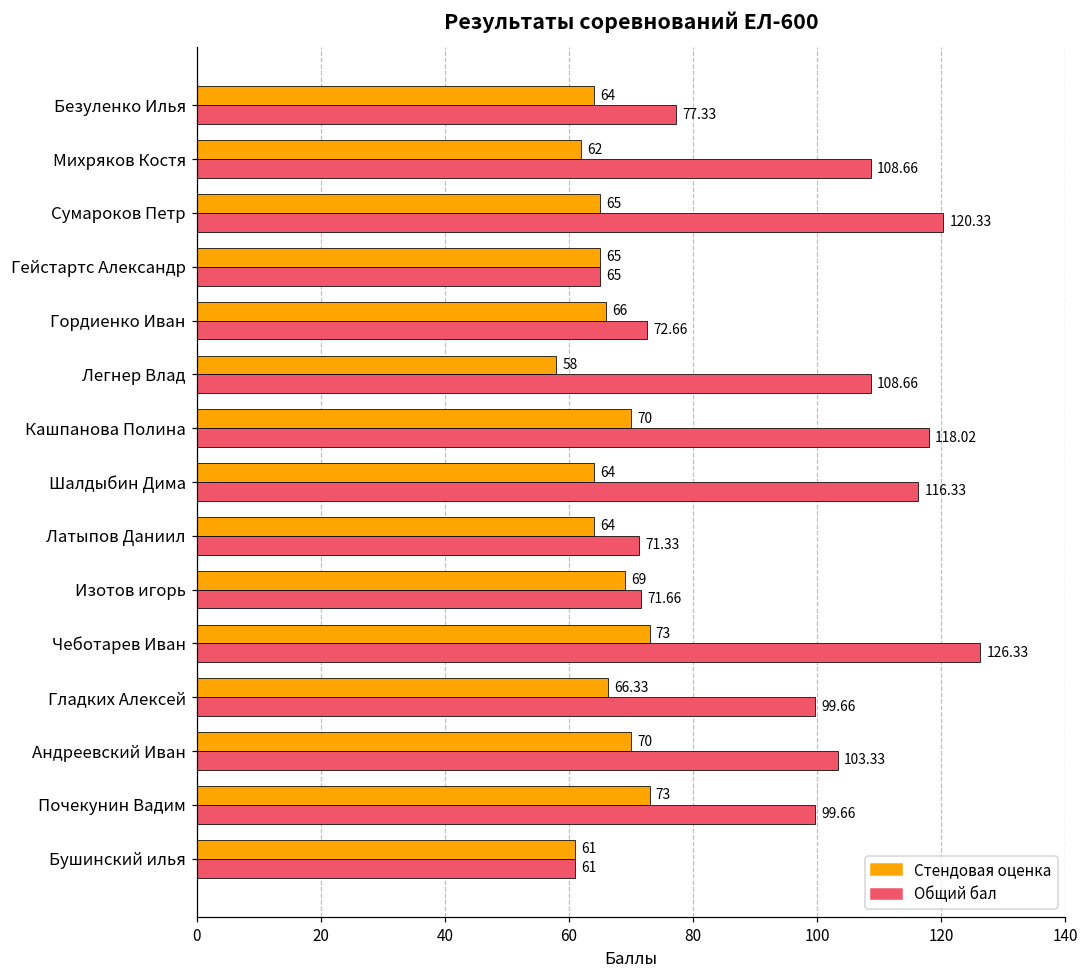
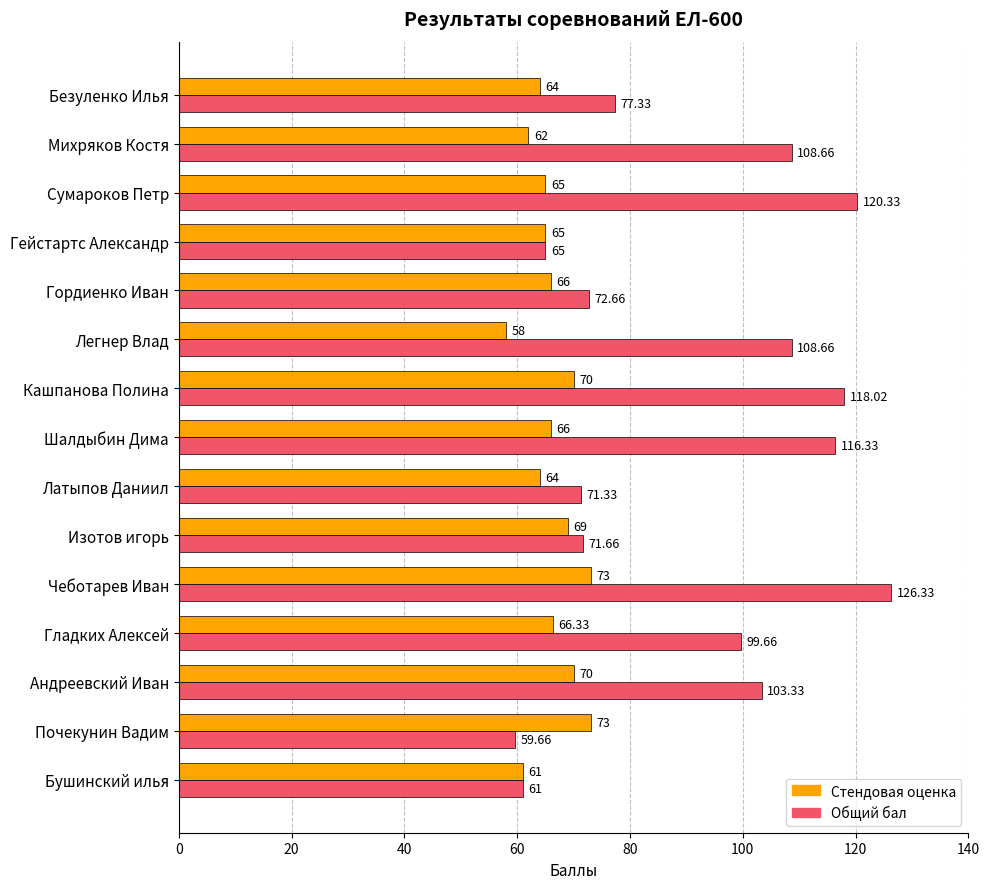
  {
    "Стендовая оценка": {
      "Безуленко Илья": 64,
      "Михряков Костя": 62,
      "Сумароков Петр": 65,
      "Гейстартс Александр": 65,
      "Гордиенко Иван": 66,
      "Легнер Влад": 58,
      "Кашпанова Полина": 70,
-     "Шалдыбин Дима": 64,
+     "Шалдыбин Дима": 66,
      "Латыпов Даниил": 64,
      "Изотов игорь": 69,
      "Чеботарев Иван": 73,
      "Гладких Алексей": 66.33,
      "Андреевский Иван": 70,
      "Почекунин Вадим": 73,
      "Бушинский илья": 61
    },
    "Общий бал": {
      "Безуленко Илья": 77.33,
      "Михряков Костя": 108.66,
      "Сумароков Петр": 120.33,
      "Гейстартс Александр": 65,
      "Гордиенко Иван": 72.66,
      "Легнер Влад": 108.66,
      "Кашпанова Полина": 118.02,
      "Шалдыбин Дима": 116.33,
      "Латыпов Даниил": 71.33,
      "Изотов игорь": 71.66,
      "Чеботарев Иван": 126.33,
      "Гладких Алексей": 99.66,
      "Андреевский Иван": 103.33,
-     "Почекунин Вадим": 99.66,
+     "Почекунин Вадим": 59.66,
      "Бушинский илья": 61
    }
  }
